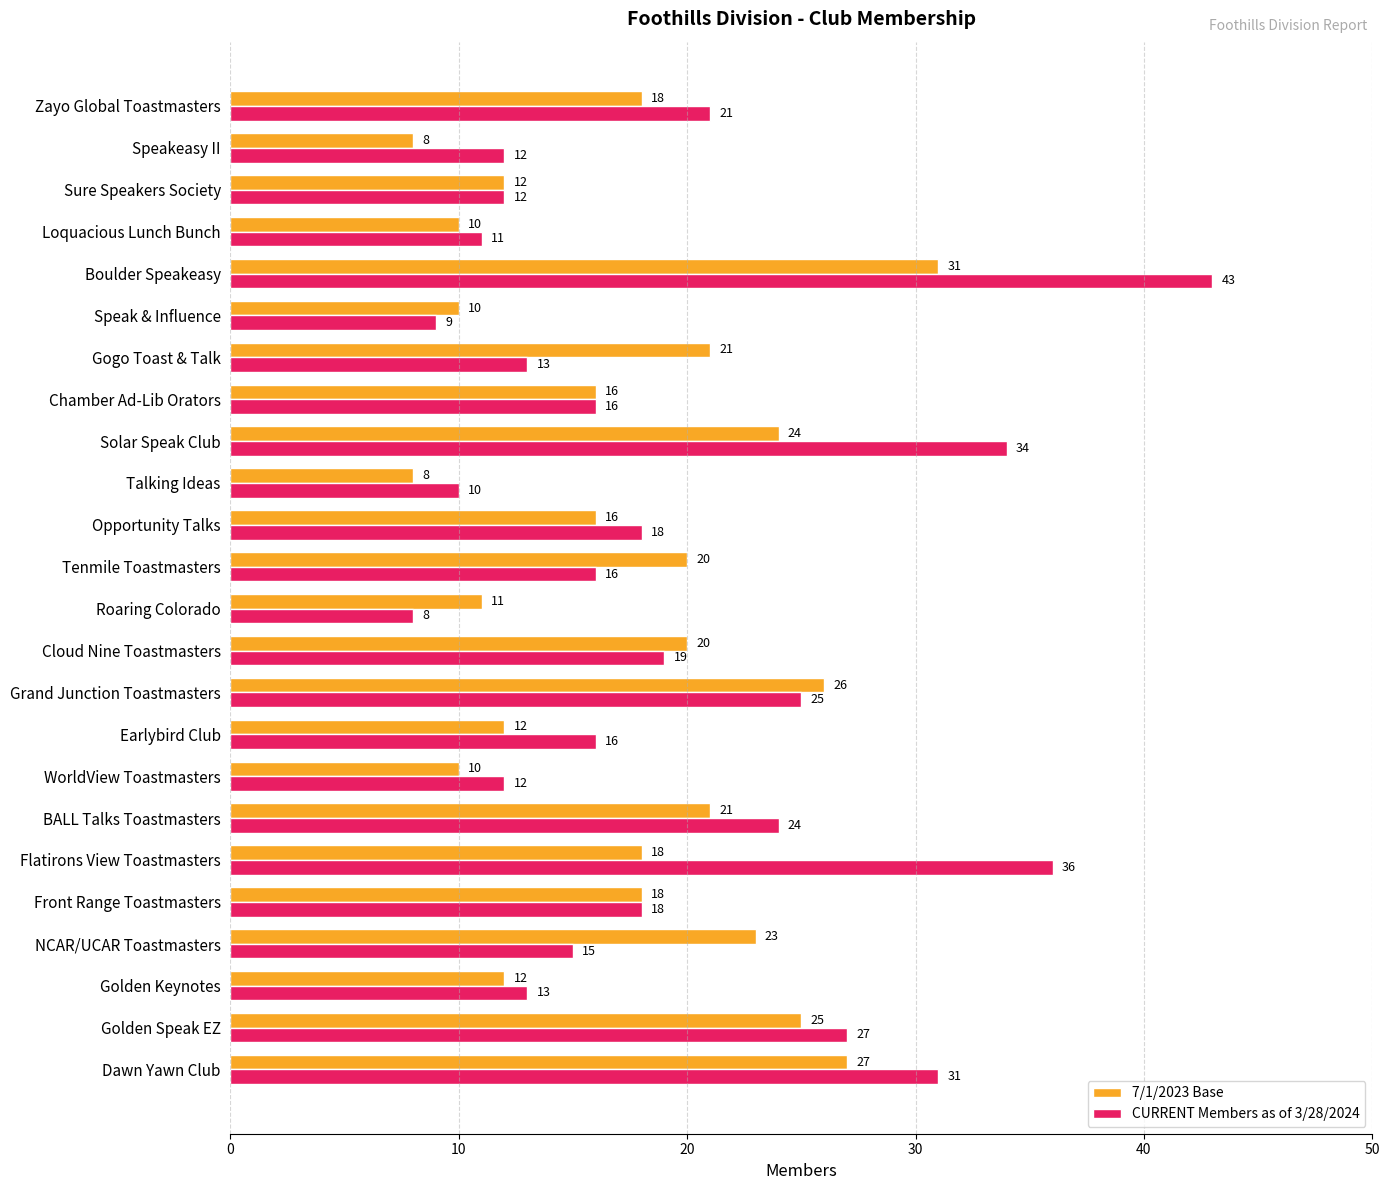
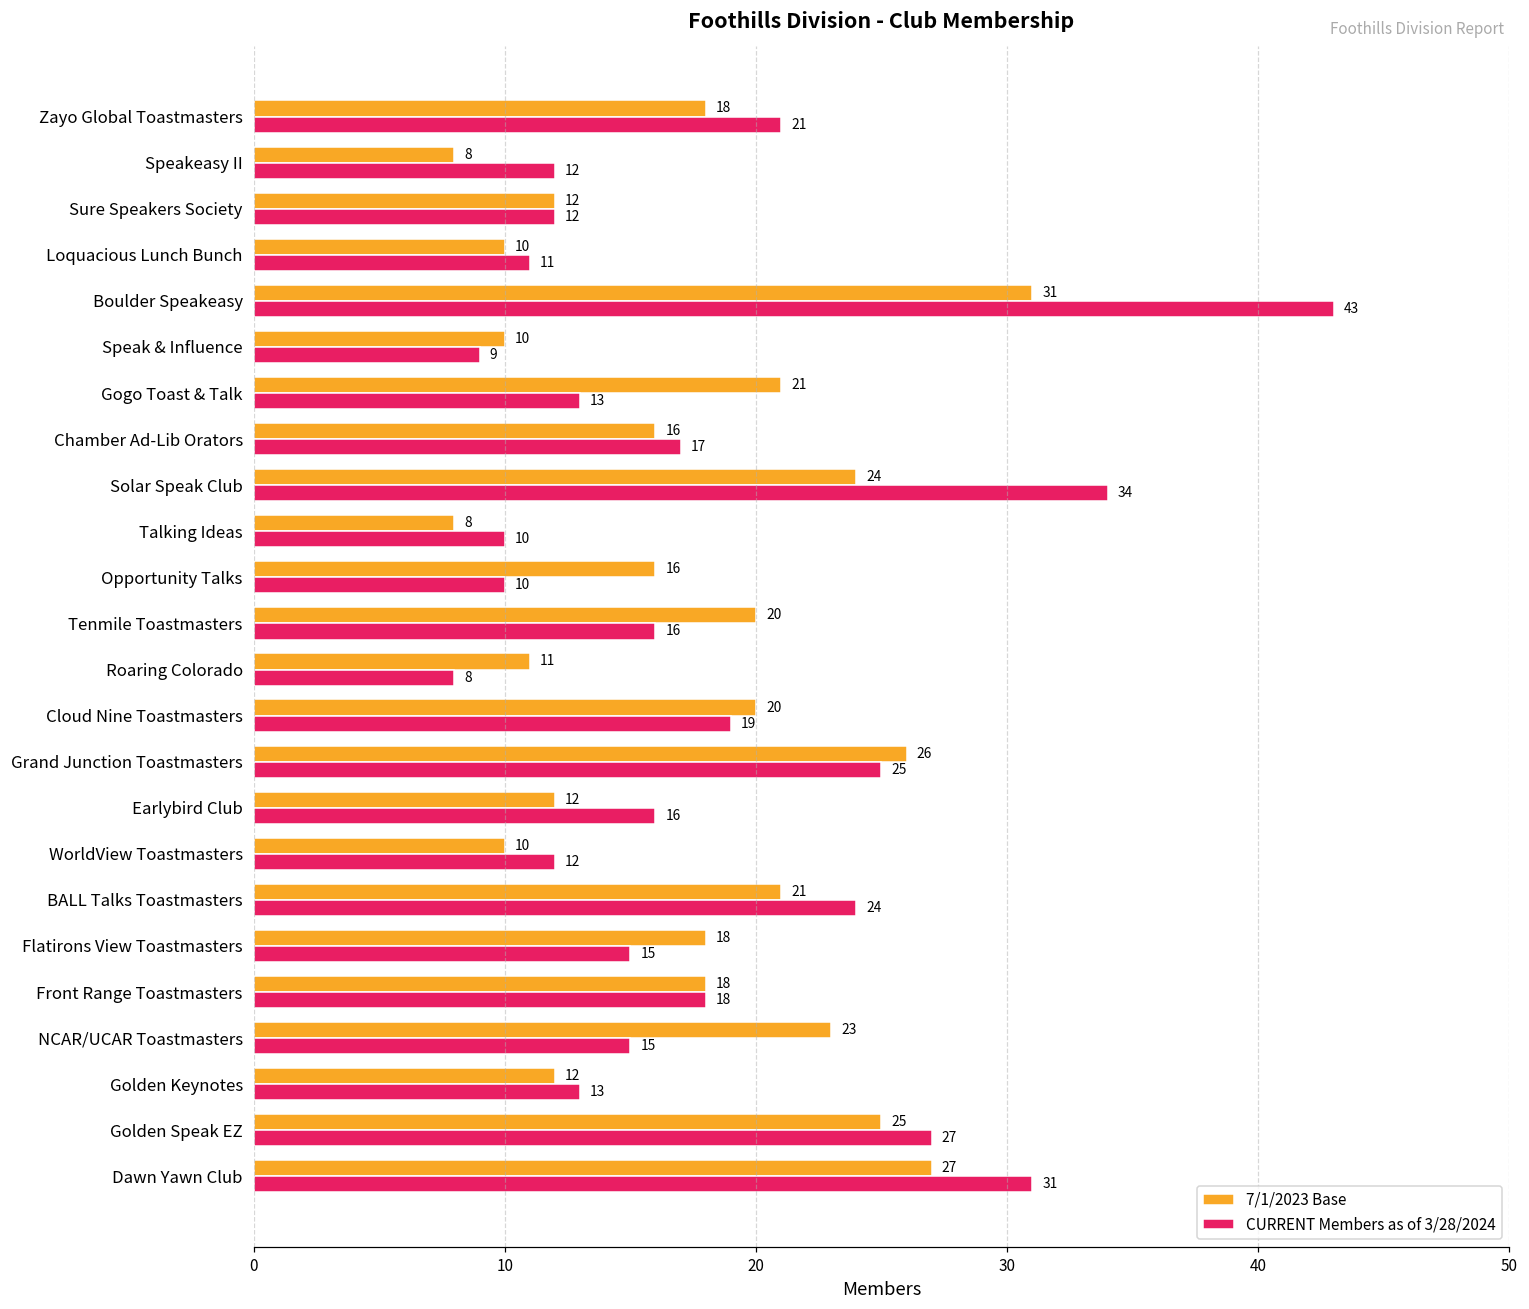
  {
    "7/1/2023 Base": {
      "Zayo Global Toastmasters": 18,
      "Speakeasy II": 8,
      "Sure Speakers Society": 12,
      "Loquacious Lunch Bunch": 10,
      "Boulder Speakeasy": 31,
      "Speak & Influence": 10,
      "Gogo Toast & Talk": 21,
      "Chamber Ad-Lib Orators": 16,
      "Solar Speak Club": 24,
      "Talking Ideas": 8,
      "Opportunity Talks": 16,
      "Tenmile Toastmasters": 20,
      "Roaring Colorado": 11,
      "Cloud Nine Toastmasters": 20,
      "Grand Junction Toastmasters": 26,
      "Earlybird Club": 12,
      "WorldView Toastmasters": 10,
      "BALL Talks Toastmasters": 21,
      "Flatirons View Toastmasters": 18,
      "Front Range Toastmasters": 18,
      "NCAR/UCAR Toastmasters": 23,
      "Golden Keynotes": 12,
      "Golden Speak EZ": 25,
      "Dawn Yawn Club": 27
    },
    "CURRENT Members as of 3/28/2024": {
      "Zayo Global Toastmasters": 21,
      "Speakeasy II": 12,
      "Sure Speakers Society": 12,
      "Loquacious Lunch Bunch": 11,
      "Boulder Speakeasy": 43,
      "Speak & Influence": 9,
      "Gogo Toast & Talk": 13,
-     "Chamber Ad-Lib Orators": 16,
+     "Chamber Ad-Lib Orators": 17,
      "Solar Speak Club": 34,
      "Talking Ideas": 10,
-     "Opportunity Talks": 18,
+     "Opportunity Talks": 10,
      "Tenmile Toastmasters": 16,
      "Roaring Colorado": 8,
      "Cloud Nine Toastmasters": 19,
      "Grand Junction Toastmasters": 25,
      "Earlybird Club": 16,
      "WorldView Toastmasters": 12,
      "BALL Talks Toastmasters": 24,
-     "Flatirons View Toastmasters": 36,
+     "Flatirons View Toastmasters": 15,
      "Front Range Toastmasters": 18,
      "NCAR/UCAR Toastmasters": 15,
      "Golden Keynotes": 13,
      "Golden Speak EZ": 27,
      "Dawn Yawn Club": 31
    }
  }
